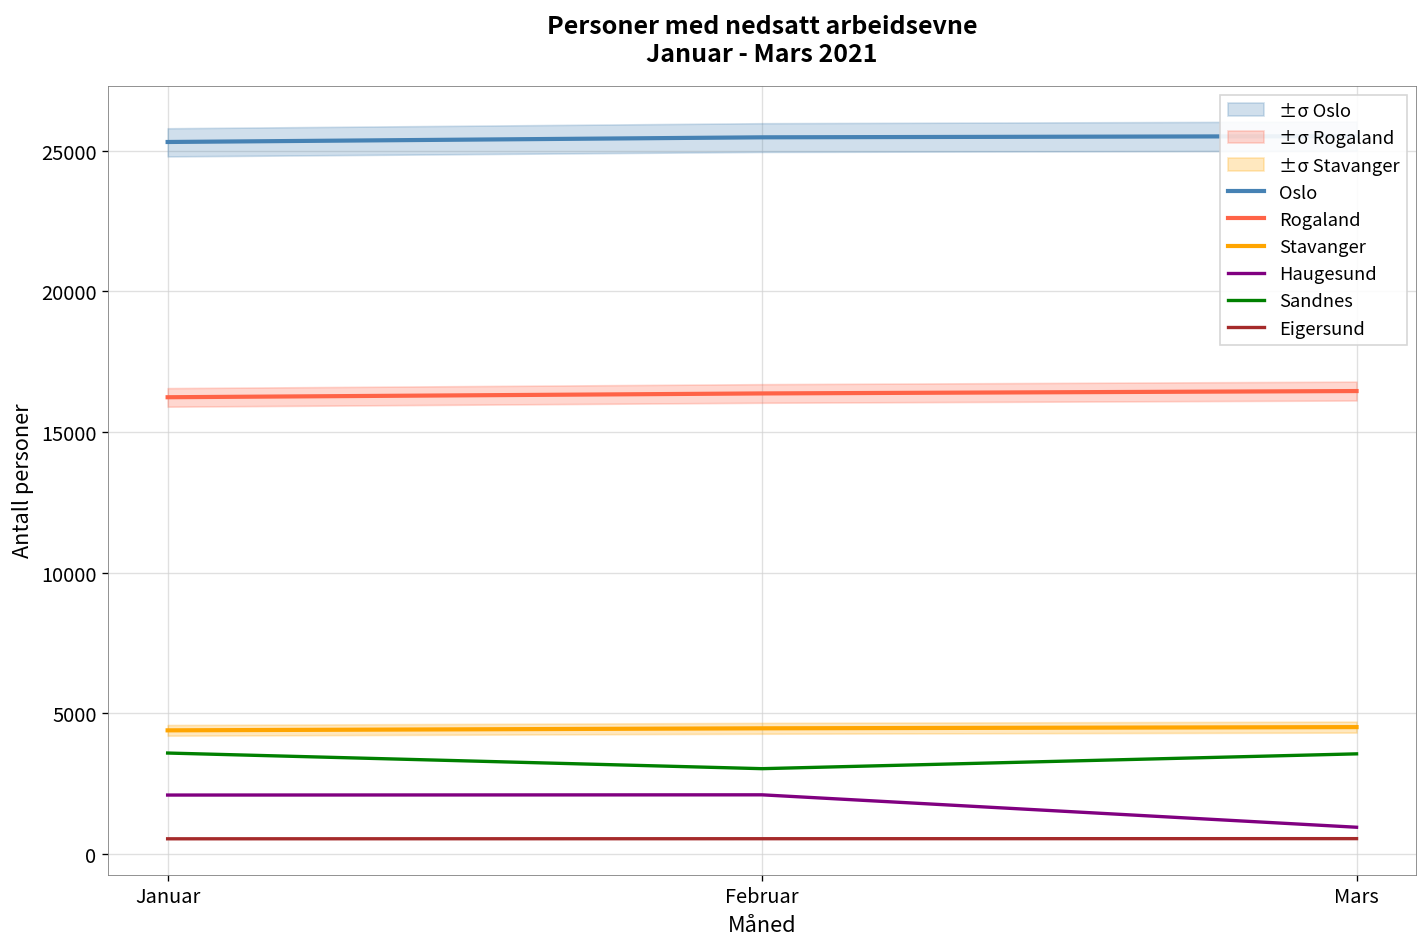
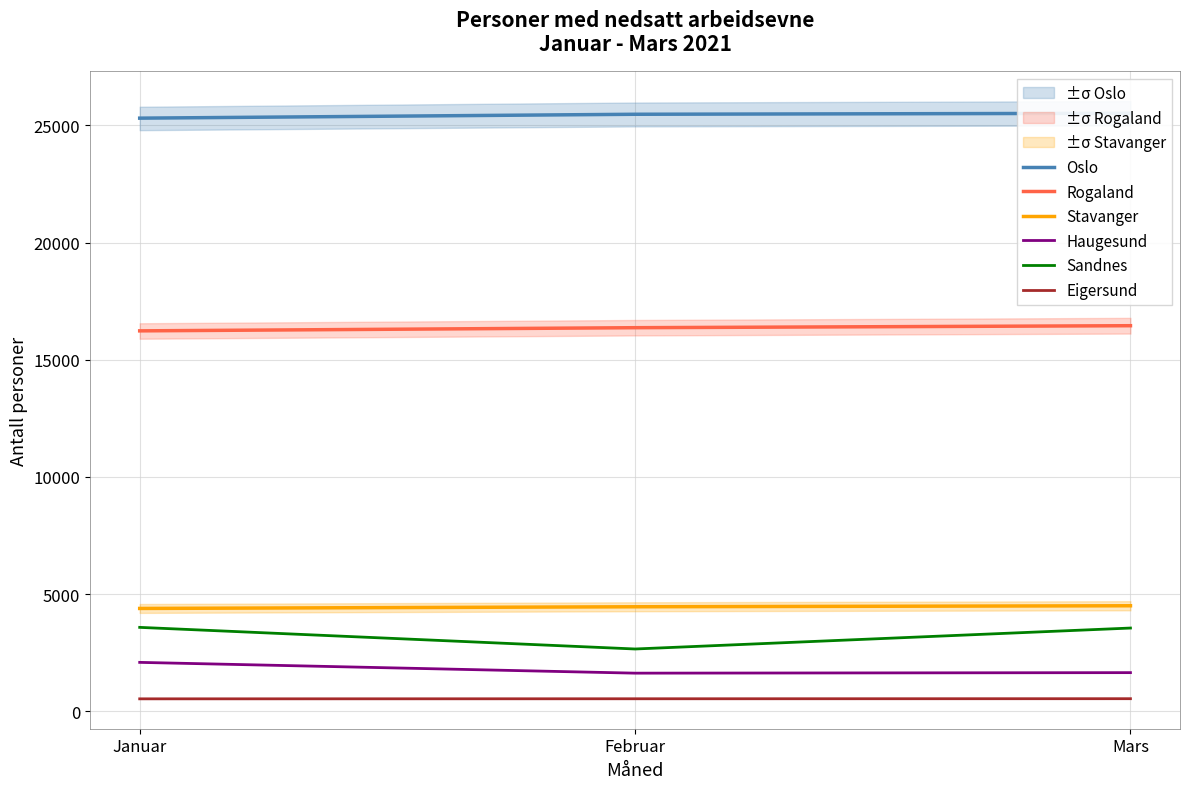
  {
    "Haugesund": {
      "Januar": 2100,
-     "Februar": 2100,
-     "Mars": 900
+     "Februar": 1600,
+     "Mars": 1700
    },
    "Sandnes": {
      "Januar": 3600,
-     "Februar": 3000,
+     "Februar": 2700,
      "Mars": 3600
    },
    "Eigersund": {
      "Januar": 500,
      "Februar": 500,
      "Mars": 500
    }
  }
